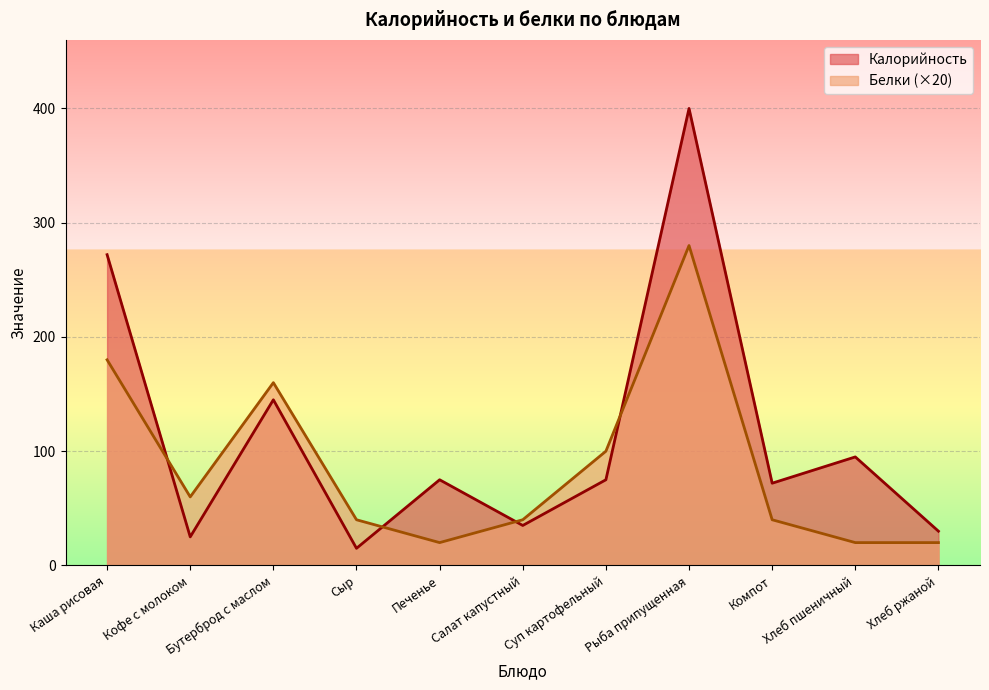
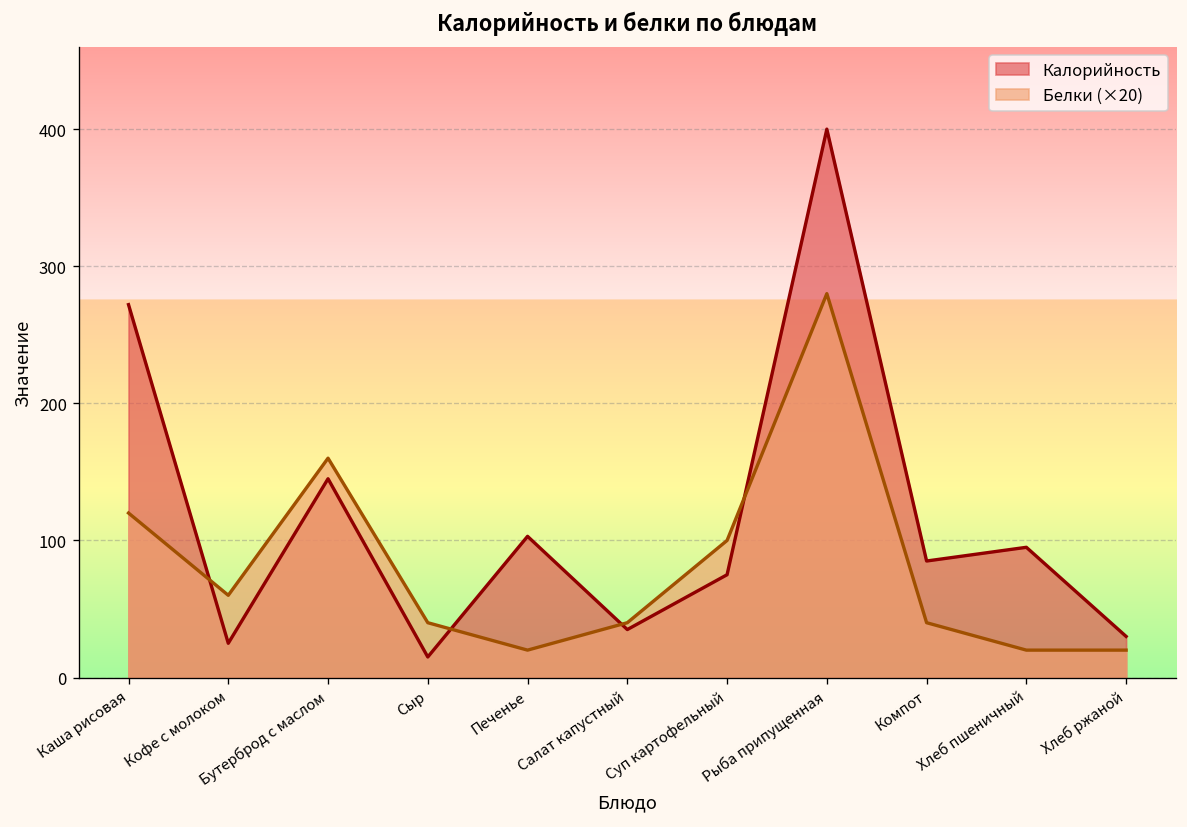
  {
    "Калорийность": {
      "Каша рисовая": 272,
      "Кофе с молоком": 25,
      "Бутерброд с маслом": 145,
      "Сыр": 15,
-     "Печенье": 75,
+     "Печенье": 103,
      "Салат капустный": 35,
      "Суп картофельный": 75,
      "Рыба припущенная": 400,
-     "Компот": 72,
+     "Компот": 85,
      "Хлеб пшеничный": 95,
      "Хлеб ржаной": 30
    },
    "Белки (×20)": {
-     "Каша рисовая": 180,
+     "Каша рисовая": 120,
      "Кофе с молоком": 60,
      "Бутерброд с маслом": 160,
      "Сыр": 40,
      "Печенье": 20,
      "Салат капустный": 40,
      "Суп картофельный": 100,
      "Рыба припущенная": 280,
      "Компот": 40,
      "Хлеб пшеничный": 20,
      "Хлеб ржаной": 20
    }
  }
